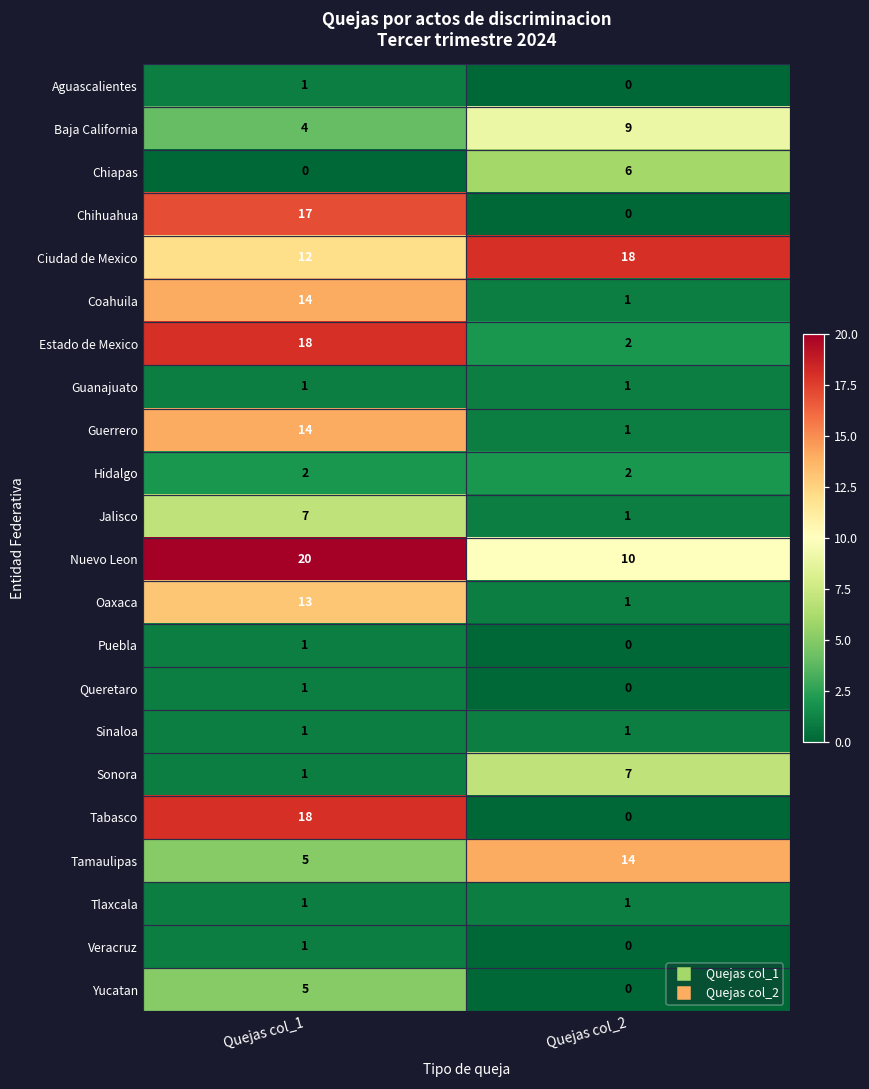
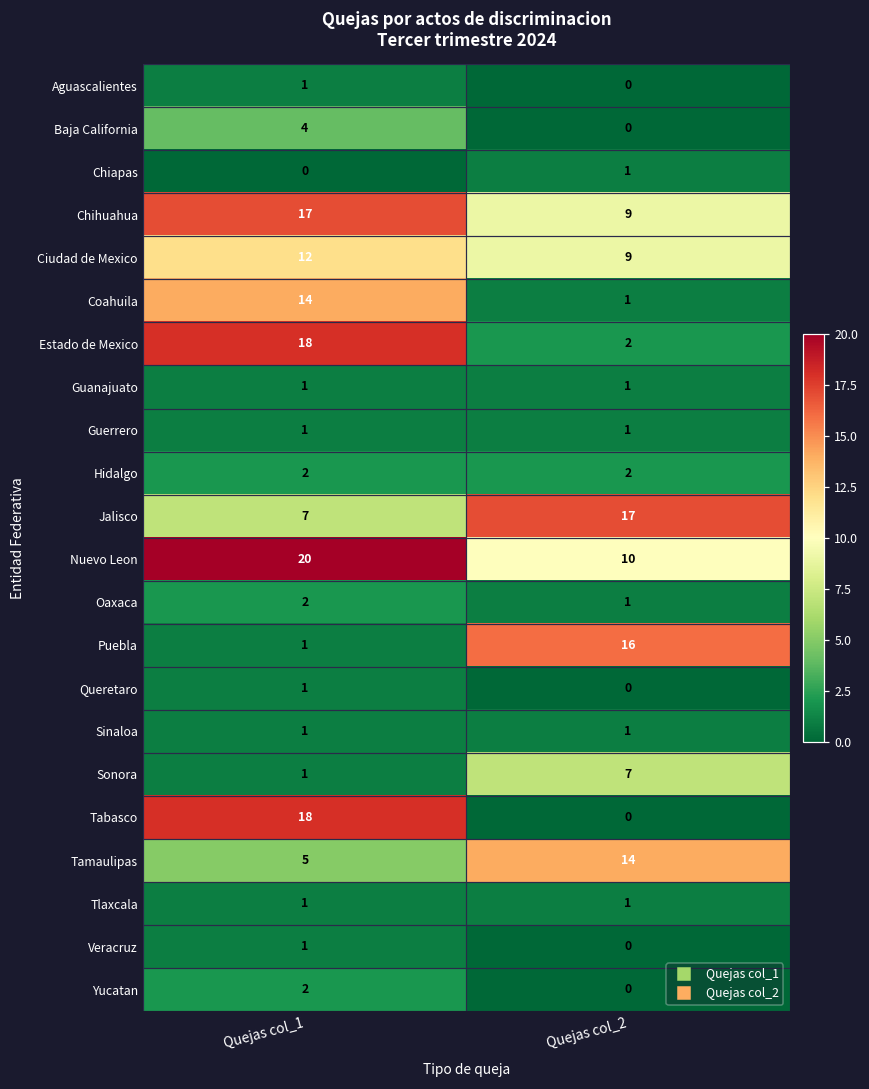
  {
    "Aguascalientes": {
      "Quejas col_1": 1,
      "Quejas col_2": 0
    },
    "Baja California": {
      "Quejas col_1": 4,
-     "Quejas col_2": 9
+     "Quejas col_2": 0
    },
    "Chiapas": {
      "Quejas col_1": 0,
-     "Quejas col_2": 6
+     "Quejas col_2": 1
    },
    "Chihuahua": {
      "Quejas col_1": 17,
-     "Quejas col_2": 0
+     "Quejas col_2": 9
    },
    "Ciudad de Mexico": {
      "Quejas col_1": 12,
-     "Quejas col_2": 18
+     "Quejas col_2": 9
    },
    "Coahuila": {
      "Quejas col_1": 14,
      "Quejas col_2": 1
    },
    "Estado de Mexico": {
      "Quejas col_1": 18,
      "Quejas col_2": 2
    },
    "Guanajuato": {
      "Quejas col_1": 1,
      "Quejas col_2": 1
    },
    "Guerrero": {
-     "Quejas col_1": 14,
+     "Quejas col_1": 1,
      "Quejas col_2": 1
    },
    "Hidalgo": {
      "Quejas col_1": 2,
      "Quejas col_2": 2
    },
    "Jalisco": {
      "Quejas col_1": 7,
-     "Quejas col_2": 1
+     "Quejas col_2": 17
    },
    "Nuevo Leon": {
      "Quejas col_1": 20,
      "Quejas col_2": 10
    },
    "Oaxaca": {
-     "Quejas col_1": 13,
+     "Quejas col_1": 2,
      "Quejas col_2": 1
    },
    "Puebla": {
      "Quejas col_1": 1,
-     "Quejas col_2": 0
+     "Quejas col_2": 16
    },
    "Queretaro": {
      "Quejas col_1": 1,
      "Quejas col_2": 0
    },
    "Sinaloa": {
      "Quejas col_1": 1,
      "Quejas col_2": 1
    },
    "Sonora": {
      "Quejas col_1": 1,
      "Quejas col_2": 7
    },
    "Tabasco": {
      "Quejas col_1": 18,
      "Quejas col_2": 0
    },
    "Tamaulipas": {
      "Quejas col_1": 5,
      "Quejas col_2": 14
    },
    "Tlaxcala": {
      "Quejas col_1": 1,
      "Quejas col_2": 1
    },
    "Veracruz": {
      "Quejas col_1": 1,
      "Quejas col_2": 0
    },
    "Yucatan": {
-     "Quejas col_1": 5,
+     "Quejas col_1": 2,
      "Quejas col_2": 0
    }
  }
